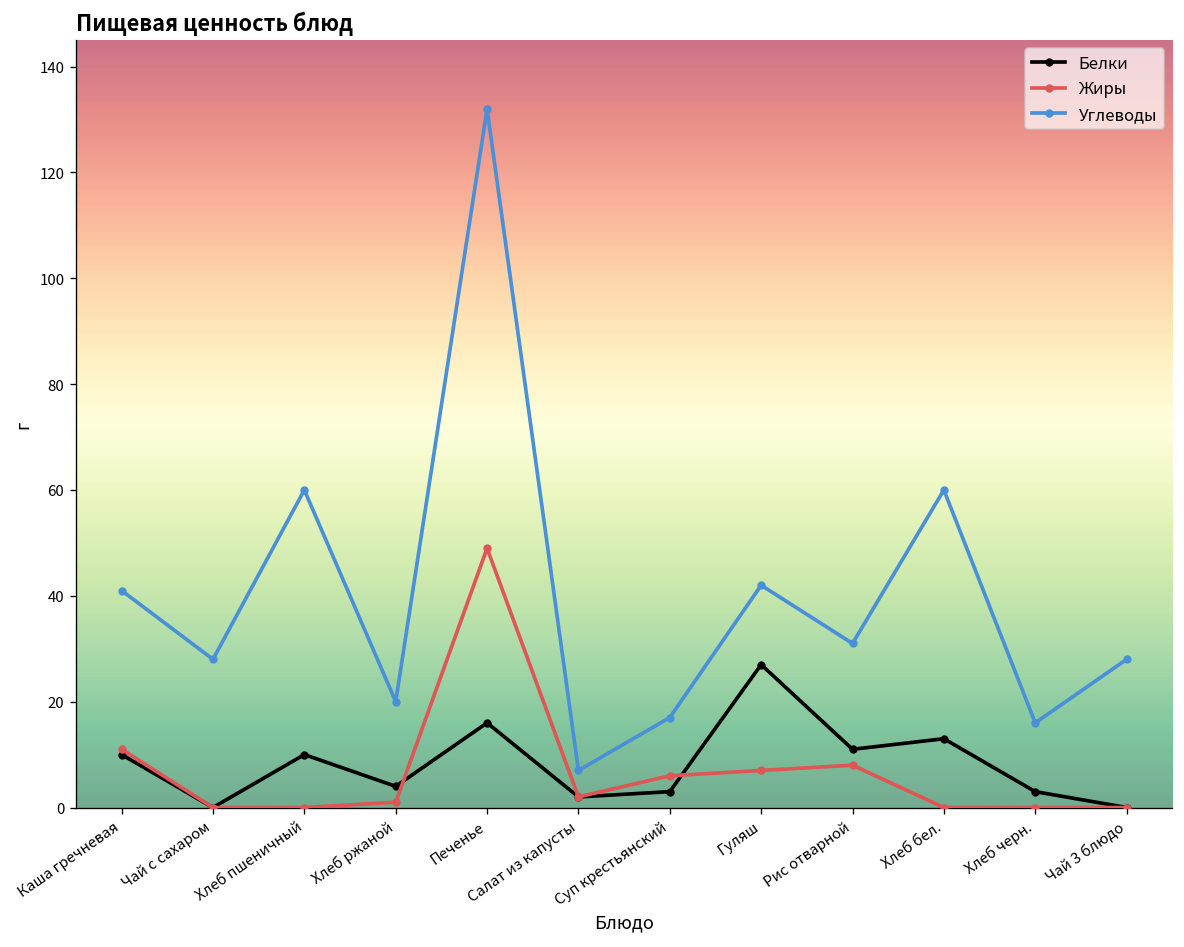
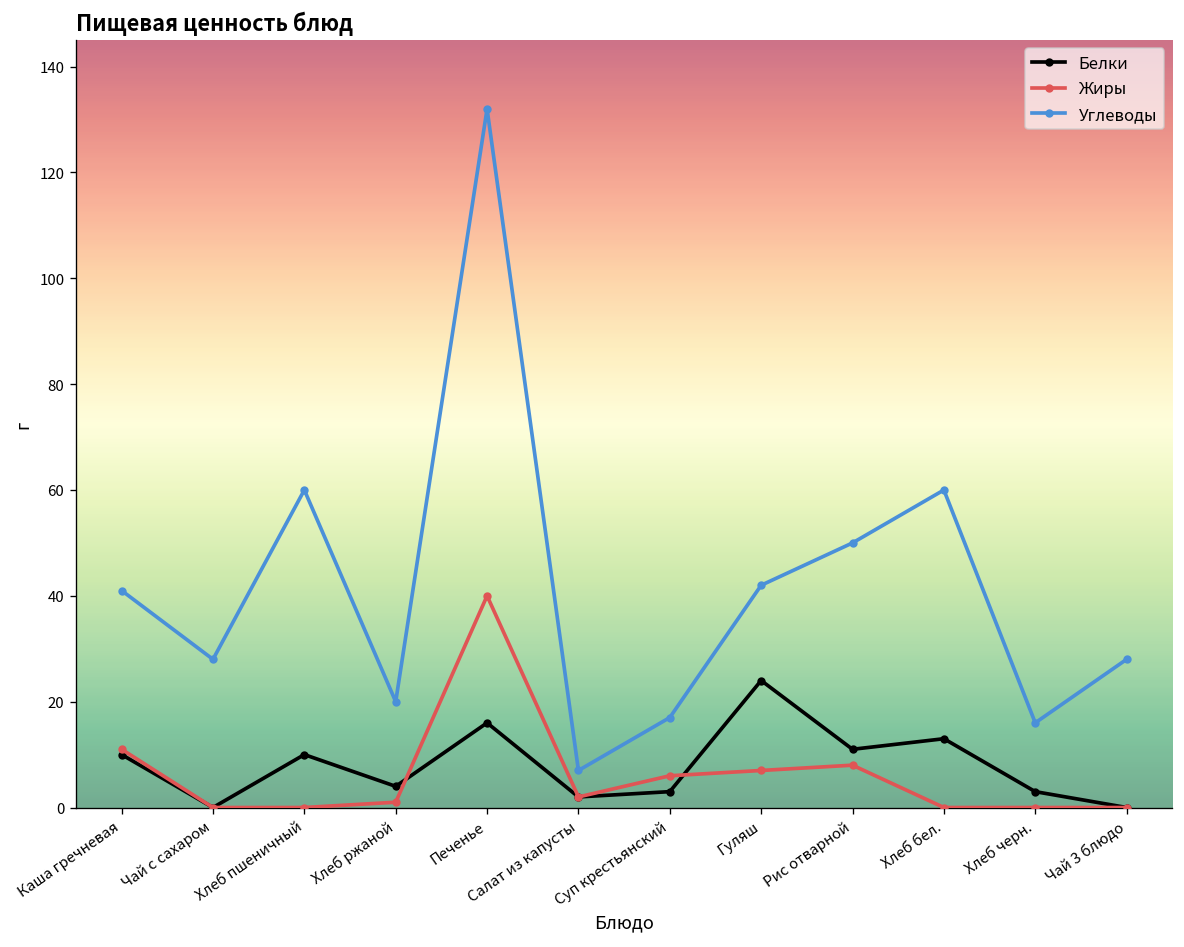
  {
    "Белки": {
      "Каша гречневая": 10,
      "Хлеб пшеничный": 10,
      "Хлеб ржаной": 4,
      "Печенье": 16,
      "Суп крестьянский": 3,
-     "Гуляш": 27,
+     "Гуляш": 24,
      "Рис отварной": 11,
      "Хлеб бел.": 13,
      "Хлеб черн.": 3
    },
    "Жиры": {
      "Каша гречневая": 11,
      "Хлеб пшеничный": 0,
      "Хлеб ржаной": 1,
-     "Печенье": 49,
+     "Печенье": 40,
      "Суп крестьянский": 6,
      "Гуляш": 7,
      "Рис отварной": 8,
      "Хлеб бел.": 0,
      "Хлеб черн.": 0
    },
    "Углеводы": {
      "Каша гречневая": 41,
      "Чай с сахаром": 28,
      "Хлеб пшеничный": 60,
      "Хлеб ржаной": 20,
      "Печенье": 132,
      "Салат из капусты": 7,
      "Суп крестьянский": 17,
      "Гуляш": 42,
-     "Рис отварной": 31,
+     "Рис отварной": 50,
      "Хлеб бел.": 60,
      "Хлеб черн.": 16,
      "Чай 3 блюдо": 28
    }
  }
